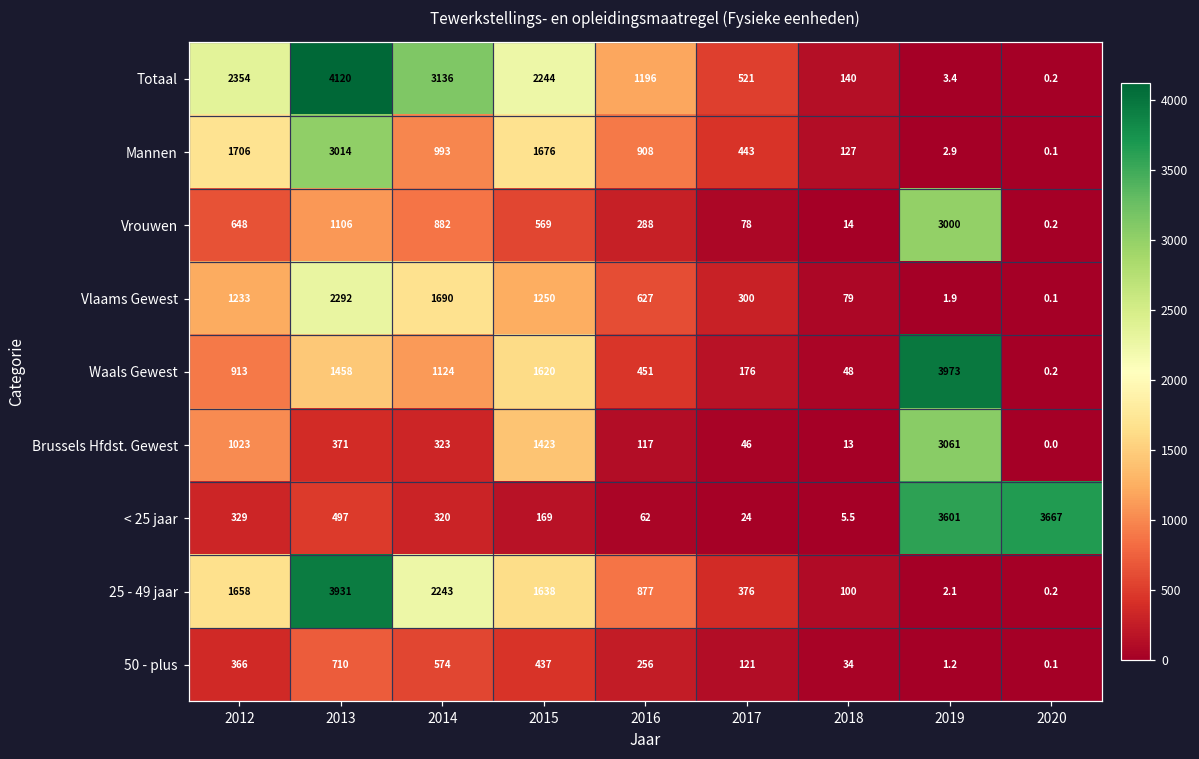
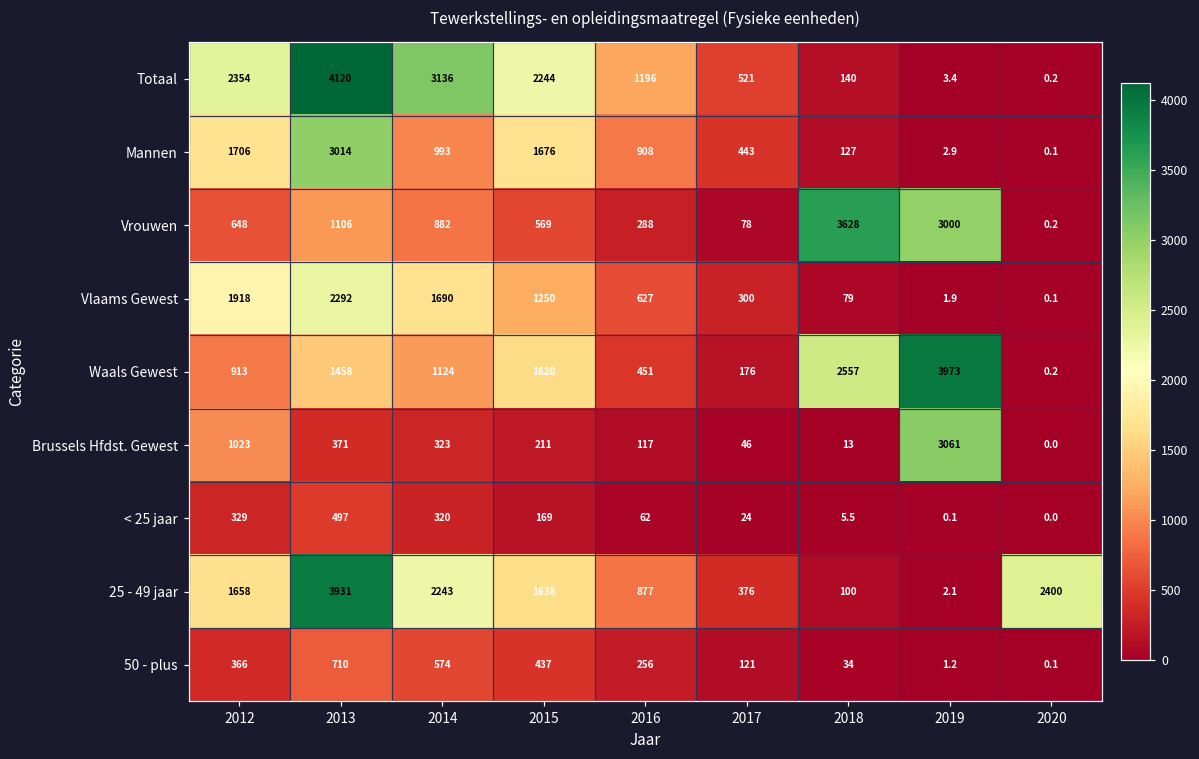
  {
    "Totaal": {
      "2012": 2354,
      "2013": 4120,
      "2014": 3136,
      "2015": 2244,
      "2016": 1196,
      "2017": 521,
      "2018": 140,
      "2019": 3.4,
      "2020": 0.2
    },
    "Mannen": {
      "2012": 1706,
      "2013": 3014,
      "2014": 993,
      "2015": 1676,
      "2016": 908,
      "2017": 443,
      "2018": 127,
      "2019": 2.9,
      "2020": 0.1
    },
    "Vrouwen": {
      "2012": 648,
      "2013": 1106,
      "2014": 882,
      "2015": 569,
      "2016": 288,
      "2017": 78,
-     "2018": 14,
+     "2018": 3628,
      "2019": 3000,
      "2020": 0.2
    },
    "Vlaams Gewest": {
-     "2012": 1233,
+     "2012": 1918,
      "2013": 2292,
      "2014": 1690,
      "2015": 1250,
      "2016": 627,
      "2017": 300,
      "2018": 79,
      "2019": 1.9,
      "2020": 0.1
    },
    "Waals Gewest": {
      "2012": 913,
      "2013": 1458,
      "2014": 1124,
      "2015": 1620,
      "2016": 451,
      "2017": 176,
-     "2018": 48,
+     "2018": 2557,
      "2019": 3973,
      "2020": 0.2
    },
    "Brussels Hfdst. Gewest": {
      "2012": 1023,
      "2013": 371,
      "2014": 323,
-     "2015": 1423,
+     "2015": 211,
      "2016": 117,
      "2017": 46,
      "2018": 13,
      "2019": 3061,
      "2020": 0.0
    },
    "< 25 jaar": {
      "2012": 329,
      "2013": 497,
      "2014": 320,
      "2015": 169,
      "2016": 62,
      "2017": 24,
      "2018": 5.5,
-     "2019": 3601,
-     "2020": 3667
+     "2019": 0.1,
+     "2020": 0.0
    },
    "25 - 49 jaar": {
      "2012": 1658,
      "2013": 3931,
      "2014": 2243,
      "2015": 1638,
      "2016": 877,
      "2017": 376,
      "2018": 100,
      "2019": 2.1,
-     "2020": 0.2
+     "2020": 2400
    },
    "50 - plus": {
      "2012": 366,
      "2013": 710,
      "2014": 574,
      "2015": 437,
      "2016": 256,
      "2017": 121,
      "2018": 34,
      "2019": 1.2,
      "2020": 0.1
    }
  }
